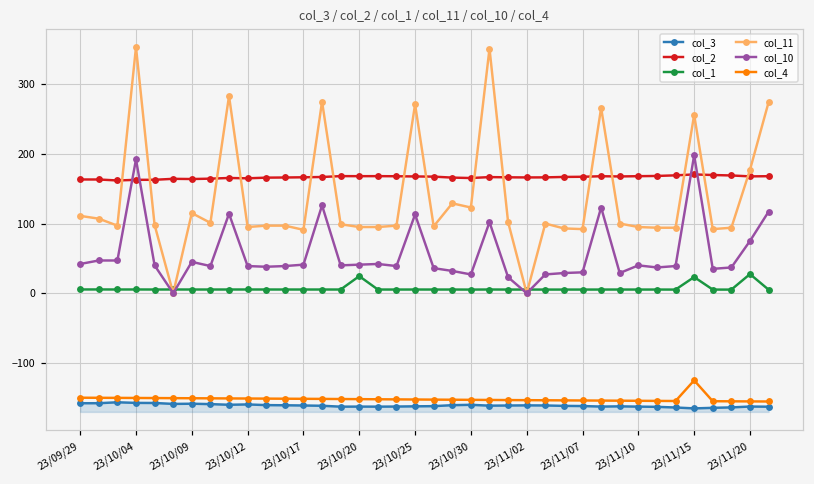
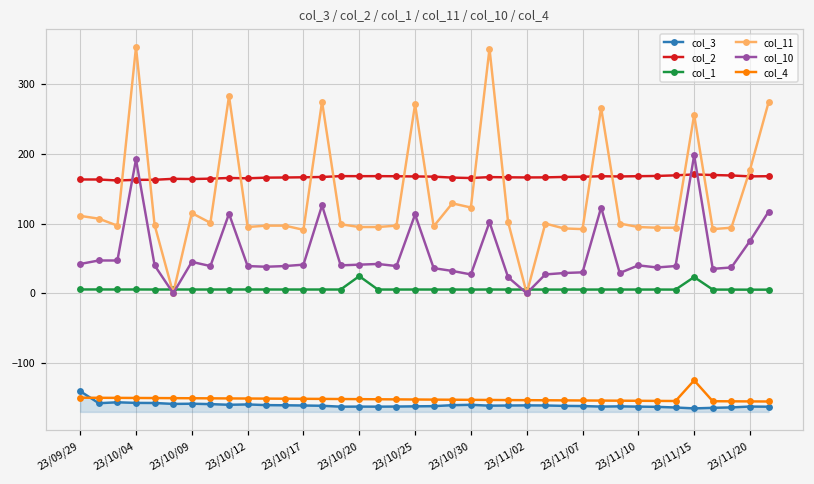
  {
    "col_3": {
-     "23/09/29": -160,
+     "23/09/29": -140,
      "23/10/04": -160,
      "23/10/09": -160,
      "23/10/12": -160,
      "23/10/17": -160,
      "23/10/20": -160,
      "23/10/25": -160,
      "23/10/30": -160,
      "23/11/02": -160,
      "23/11/07": -160,
      "23/11/10": -160,
      "23/11/15": -170,
      "23/11/20": -160
    },
    "col_2": {
      "23/09/29": 160,
      "23/10/04": 160,
      "23/10/09": 160,
      "23/10/12": 160,
      "23/10/17": 170,
      "23/10/20": 170,
      "23/10/25": 170,
      "23/10/30": 170,
      "23/11/02": 170,
      "23/11/07": 170,
      "23/11/10": 170,
      "23/11/15": 170,
      "23/11/20": 170
    },
    "col_1": {
      "23/09/29": 10,
      "23/10/04": 10,
      "23/10/09": 10,
      "23/10/12": 10,
      "23/10/17": 10,
      "23/10/20": 20,
      "23/10/25": 10,
      "23/10/30": 10,
      "23/11/02": 10,
      "23/11/07": 10,
      "23/11/10": 10,
      "23/11/15": 20,
-     "23/11/20": 30
+     "23/11/20": 10
    },
    "col_11": {
      "23/09/29": 110,
      "23/10/04": 350,
      "23/10/09": 120,
      "23/10/12": 100,
      "23/10/17": 90,
      "23/10/20": 100,
      "23/10/25": 270,
      "23/10/30": 120,
      "23/11/07": 90,
      "23/11/10": 100,
      "23/11/15": 260,
      "23/11/20": 180
    },
    "col_10": {
      "23/09/29": 40,
      "23/10/04": 190,
      "23/10/09": 50,
      "23/10/12": 40,
      "23/10/17": 40,
      "23/10/20": 40,
      "23/10/25": 110,
      "23/10/30": 30,
      "23/11/07": 30,
      "23/11/10": 40,
      "23/11/15": 200,
      "23/11/20": 80
    },
    "col_4": {
      "23/09/29": -150,
      "23/10/04": -150,
      "23/10/09": -150,
      "23/10/12": -150,
      "23/10/17": -150,
      "23/10/20": -150,
      "23/10/25": -150,
      "23/10/30": -150,
      "23/11/02": -150,
      "23/11/07": -150,
      "23/11/10": -150,
      "23/11/15": -130,
      "23/11/20": -160
    }
  }
